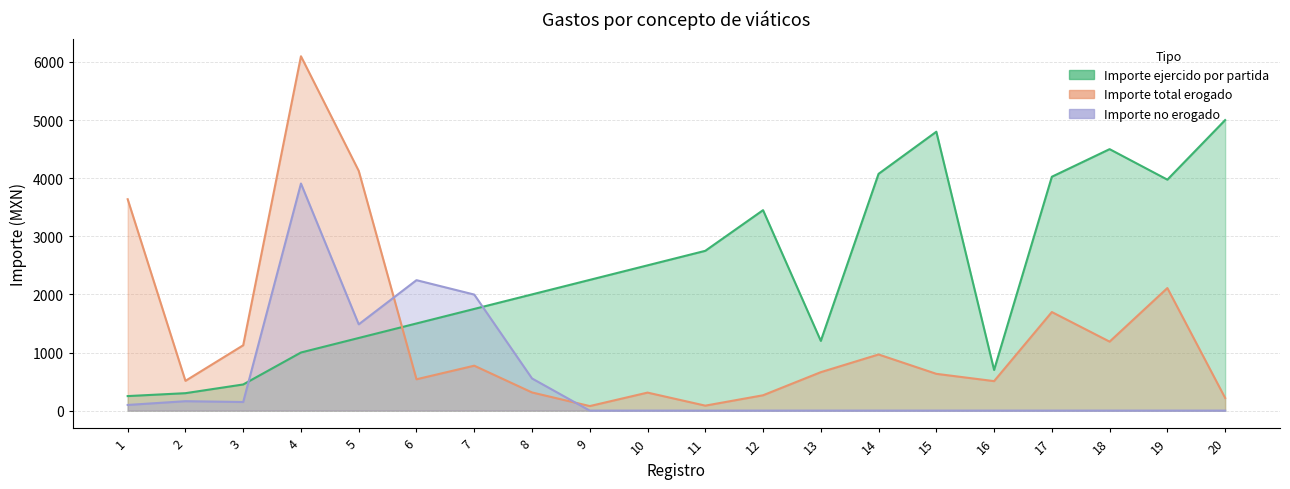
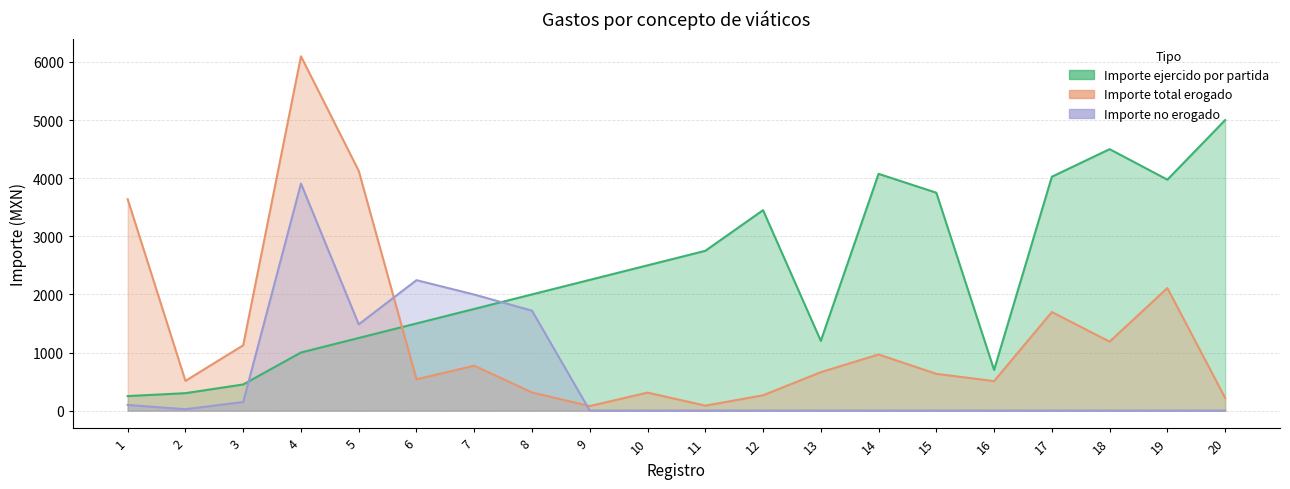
  {
    "Importe ejercido por partida": {
      "1": 300,
      "2": 300,
      "3": 500,
      "4": 1000,
      "5": 1300,
      "6": 1500,
      "7": 1800,
      "8": 2000,
      "9": 2300,
      "10": 2500,
      "11": 2800,
      "12": 3500,
      "13": 1200,
      "14": 4100,
-     "15": 4800,
+     "15": 3800,
      "16": 700,
      "17": 4000,
      "18": 4500,
      "19": 4000,
      "20": 5000
    },
    "Importe total erogado": {
      "1": 3600,
      "2": 500,
      "3": 1100,
      "4": 6100,
      "5": 4100,
      "6": 500,
      "7": 800,
      "8": 300,
      "9": 100,
      "10": 300,
      "11": 100,
      "12": 300,
      "13": 700,
      "14": 1000,
      "15": 600,
      "16": 500,
      "17": 1700,
      "18": 1200,
      "19": 2100,
      "20": 200
    },
    "Importe no erogado": {
      "1": 100,
-     "2": 200,
+     "2": 0,
      "3": 100,
      "4": 3900,
      "5": 1500,
      "6": 2200,
      "7": 2000,
-     "8": 600,
+     "8": 1700,
      "9": 0,
      "10": 0,
      "11": 0,
      "12": 0,
      "13": 0,
      "14": 0,
      "15": 0,
      "16": 0,
      "17": 0,
      "18": 0,
      "19": 0,
      "20": 0
    }
  }
